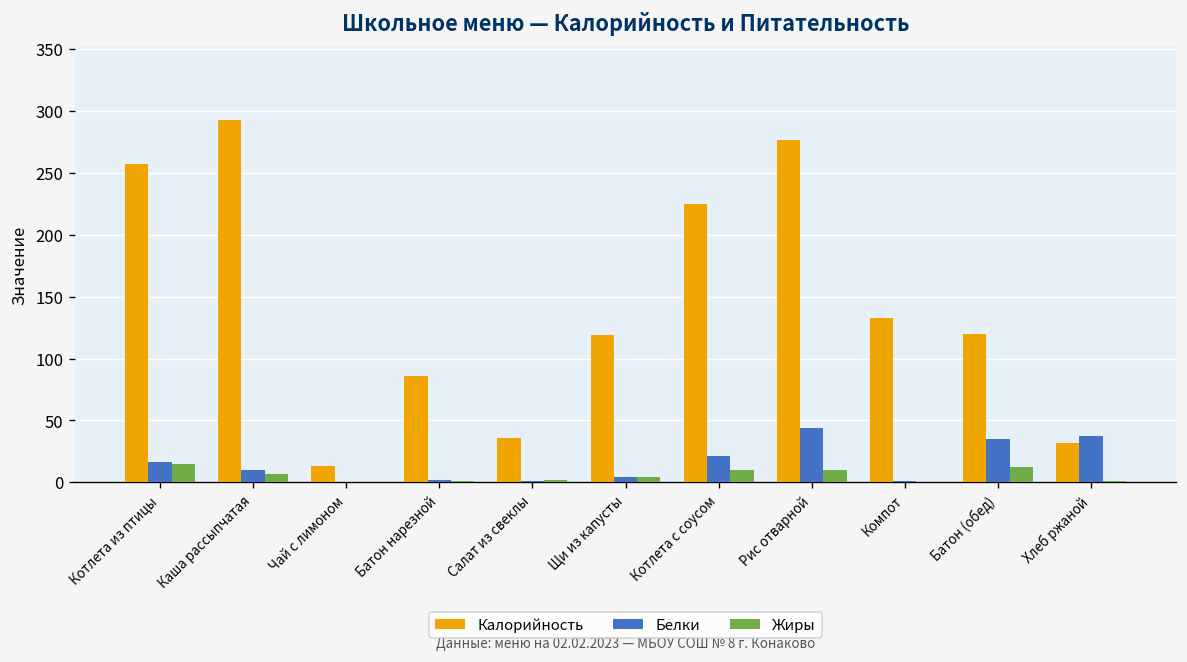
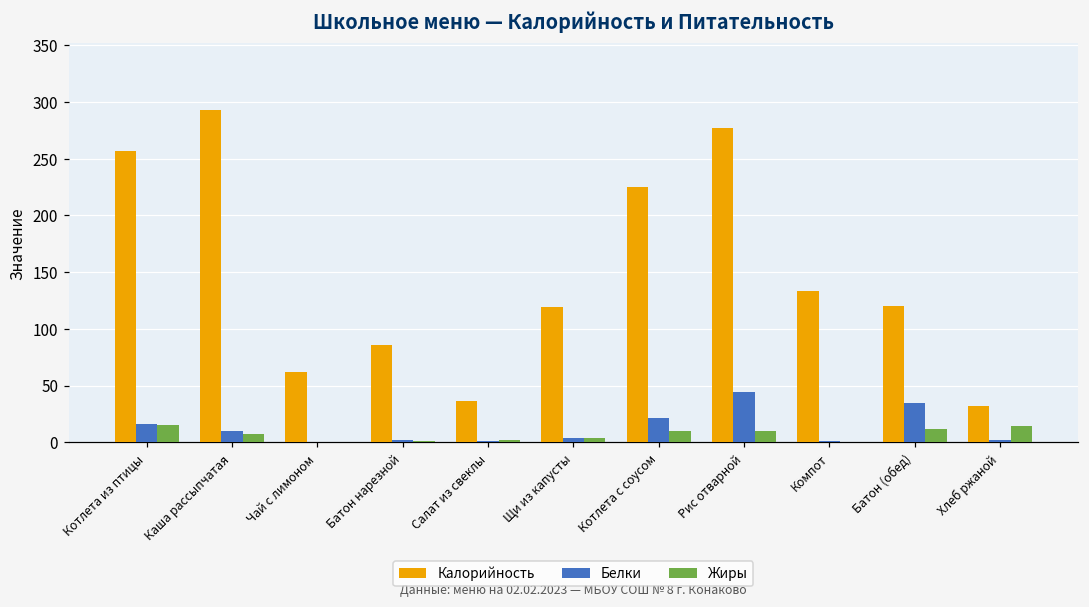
  {
    "Калорийность": {
      "Котлета из птицы": 257,
      "Каша рассыпчатая": 293,
-     "Чай с лимоном": 13,
+     "Чай с лимоном": 62,
      "Батон нарезной": 86,
      "Салат из свеклы": 36,
      "Щи из капусты": 119,
      "Котлета с соусом": 225,
      "Рис отварной": 277,
      "Компот": 133,
      "Батон (обед)": 120,
      "Хлеб ржаной": 32
    },
    "Белки": {
      "Котлета из птицы": 16,
      "Каша рассыпчатая": 10,
      "Чай с лимоном": 0,
      "Щи из капусты": 4,
      "Котлета с соусом": 21,
      "Рис отварной": 44,
      "Батон (обед)": 35,
-     "Хлеб ржаной": 37
+     "Хлеб ржаной": 2
    },
    "Жиры": {
      "Котлета из птицы": 15,
      "Каша рассыпчатая": 7,
      "Чай с лимоном": 0,
      "Щи из капусты": 4,
      "Котлета с соусом": 10,
      "Рис отварной": 10,
      "Компот": 0,
      "Батон (обед)": 12,
-     "Хлеб ржаной": 1
+     "Хлеб ржаной": 14
    }
  }
